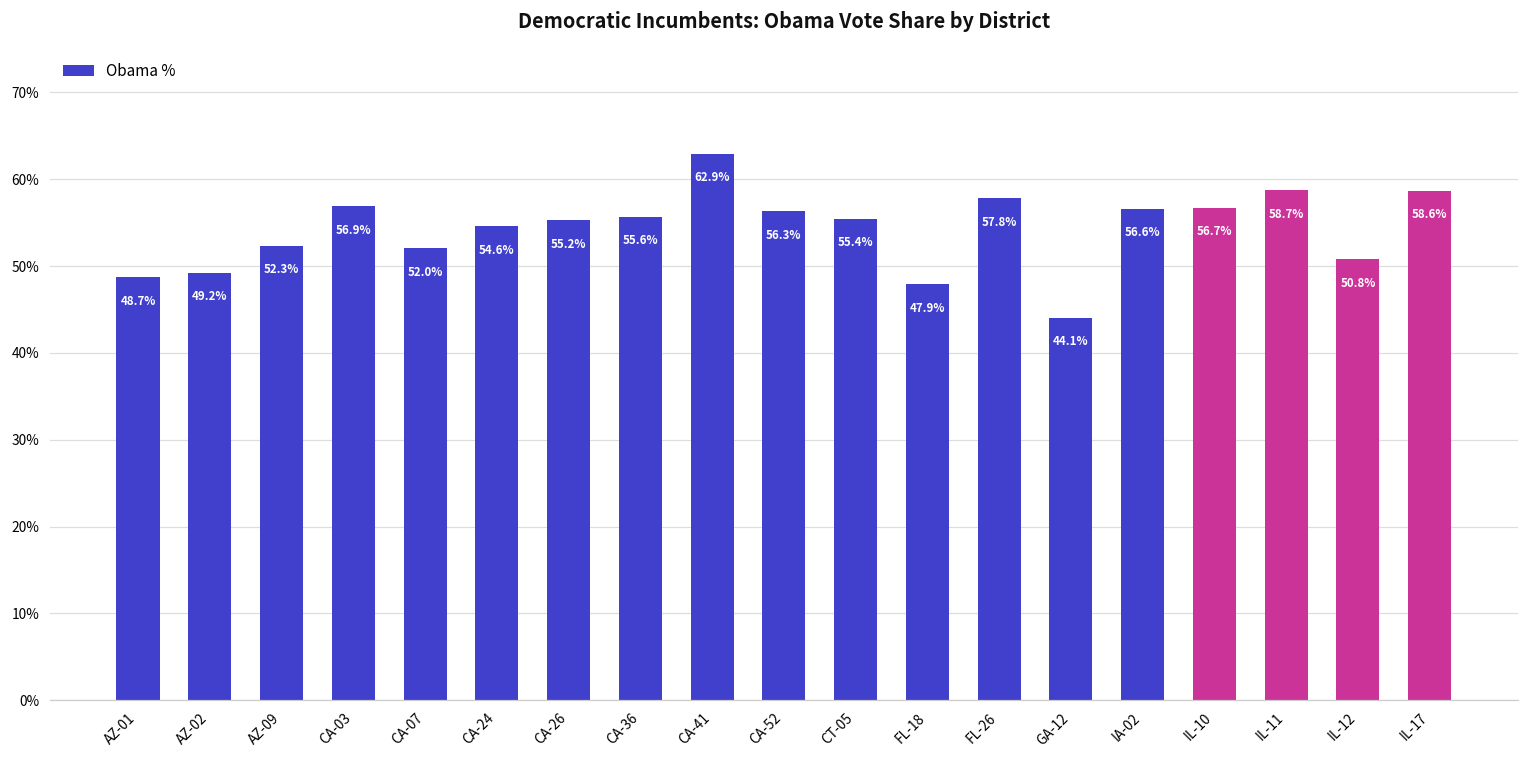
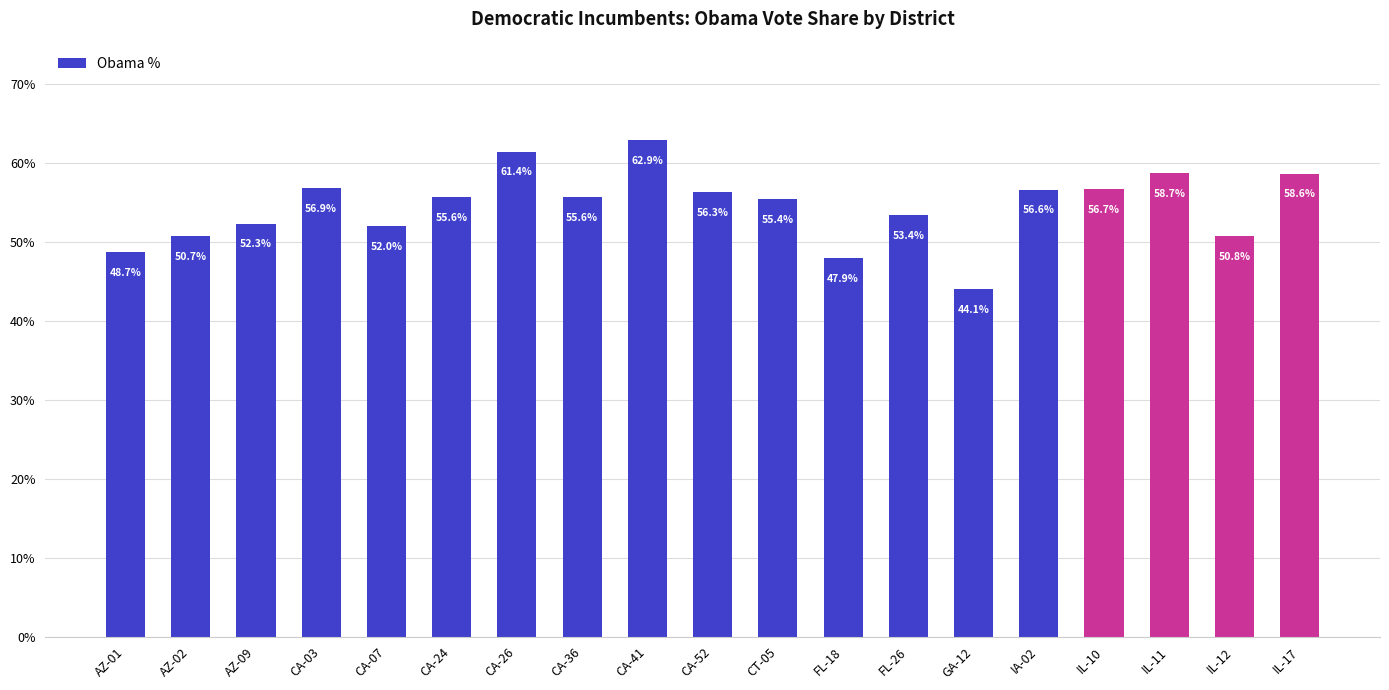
  {
    "AZ-01": "48.7%",
-   "AZ-02": "49.2%",
+   "AZ-02": "50.7%",
    "AZ-09": "52.3%",
    "CA-03": "56.9%",
    "CA-07": "52.0%",
-   "CA-24": "54.6%",
-   "CA-26": "55.2%",
+   "CA-24": "55.6%",
+   "CA-26": "61.4%",
    "CA-36": "55.6%",
    "CA-41": "62.9%",
    "CA-52": "56.3%",
    "CT-05": "55.4%",
    "FL-18": "47.9%",
-   "FL-26": "57.8%",
+   "FL-26": "53.4%",
    "GA-12": "44.1%",
    "IA-02": "56.6%",
    "IL-10": "56.7%",
    "IL-11": "58.7%",
    "IL-12": "50.8%",
    "IL-17": "58.6%"
  }
